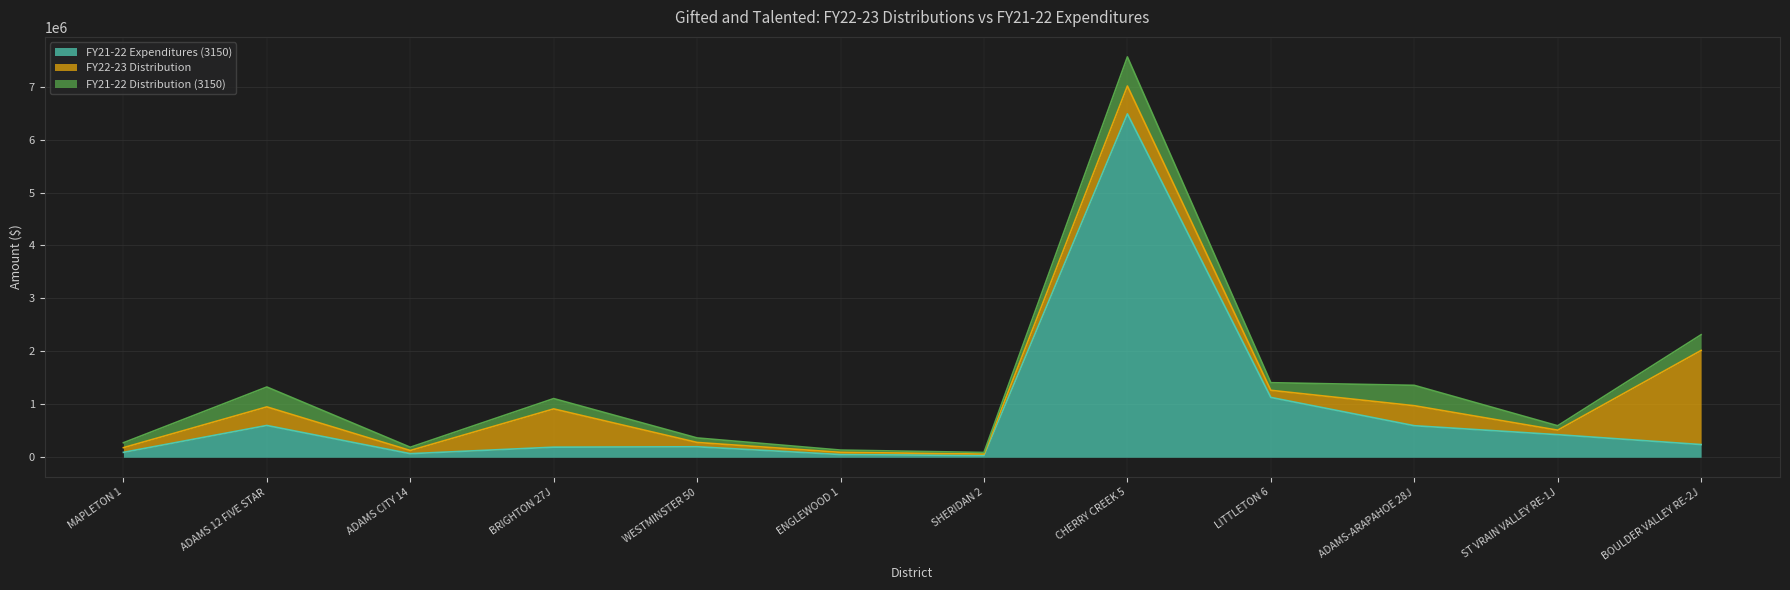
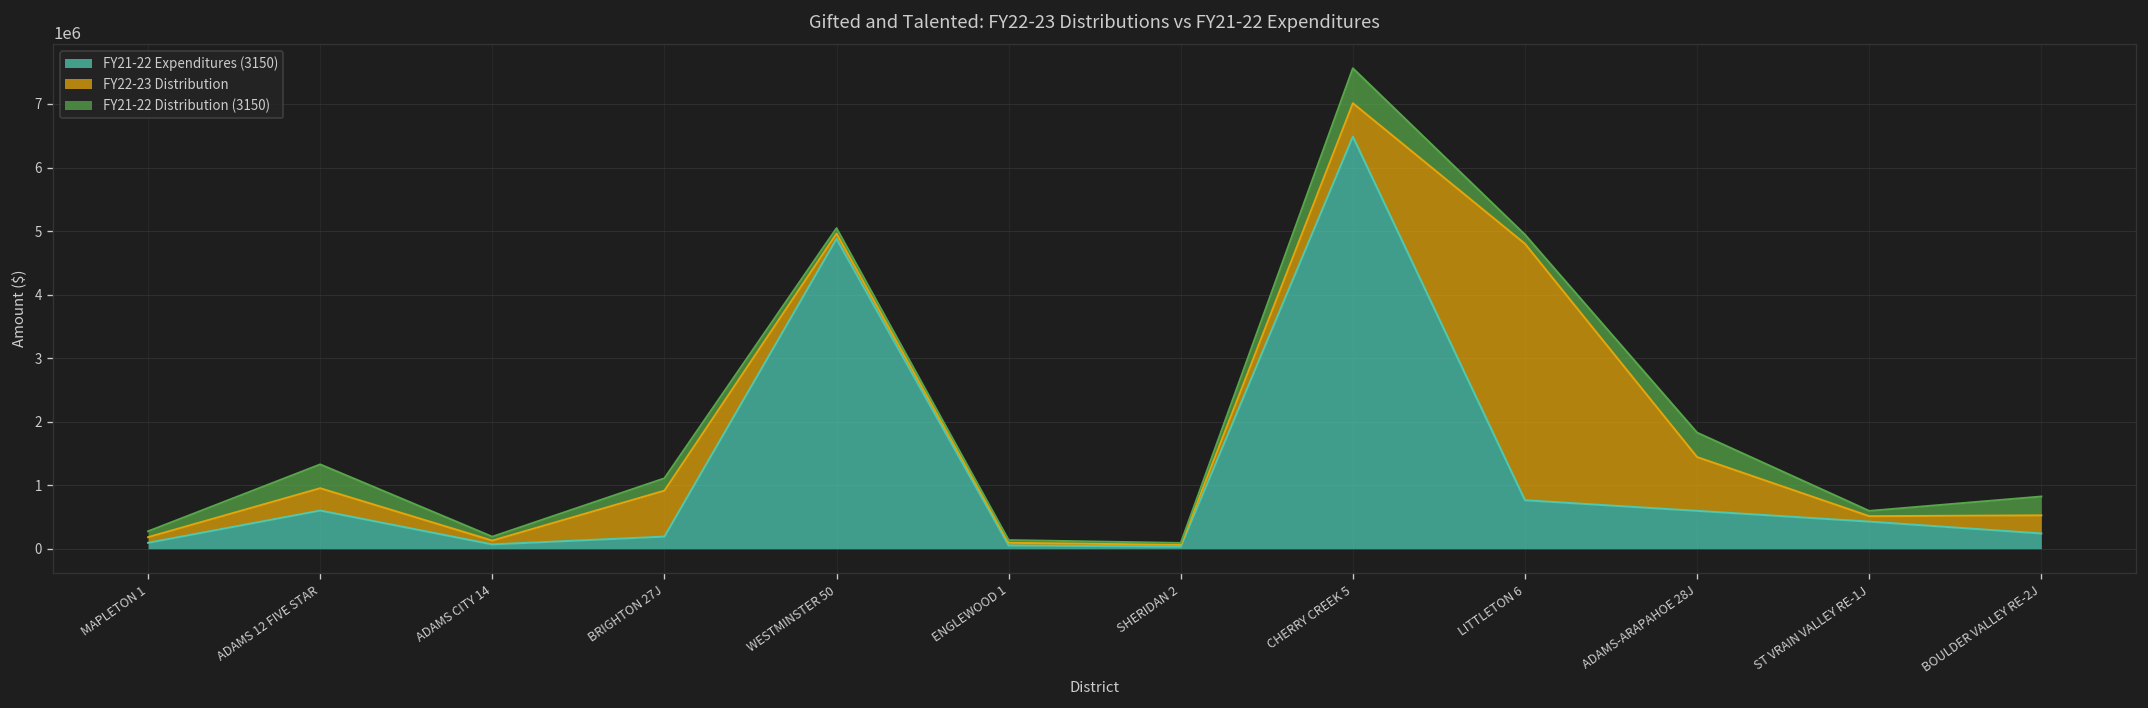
  {
    "FY21-22 Expenditures (3150)": {
      "MAPLETON 1": 100000,
      "ADAMS 12 FIVE STAR": 600000,
      "ADAMS CITY 14": 100000,
      "BRIGHTON 27J": 200000,
-     "WESTMINSTER 50": 200000,
+     "WESTMINSTER 50": 4900000,
      "CHERRY CREEK 5": 6500000,
-     "LITTLETON 6": 1100000,
+     "LITTLETON 6": 800000,
      "ADAMS-ARAPAHOE 28J": 600000,
      "ST VRAIN VALLEY RE-1J": 400000,
      "BOULDER VALLEY RE-2J": 200000
    },
    "FY22-23 Distribution": {
      "MAPLETON 1": 100000,
      "ADAMS 12 FIVE STAR": 400000,
      "ADAMS CITY 14": 100000,
      "BRIGHTON 27J": 700000,
      "WESTMINSTER 50": 100000,
      "CHERRY CREEK 5": 500000,
-     "LITTLETON 6": 100000,
-     "ADAMS-ARAPAHOE 28J": 400000,
+     "LITTLETON 6": 4000000,
+     "ADAMS-ARAPAHOE 28J": 800000,
      "ST VRAIN VALLEY RE-1J": 100000,
-     "BOULDER VALLEY RE-2J": 1800000
+     "BOULDER VALLEY RE-2J": 300000
    },
    "FY21-22 Distribution (3150)": {
      "MAPLETON 1": 100000,
      "ADAMS 12 FIVE STAR": 400000,
      "ADAMS CITY 14": 100000,
      "BRIGHTON 27J": 200000,
      "WESTMINSTER 50": 100000,
      "CHERRY CREEK 5": 600000,
      "LITTLETON 6": 100000,
      "ADAMS-ARAPAHOE 28J": 400000,
      "ST VRAIN VALLEY RE-1J": 100000,
      "BOULDER VALLEY RE-2J": 300000
    }
  }
